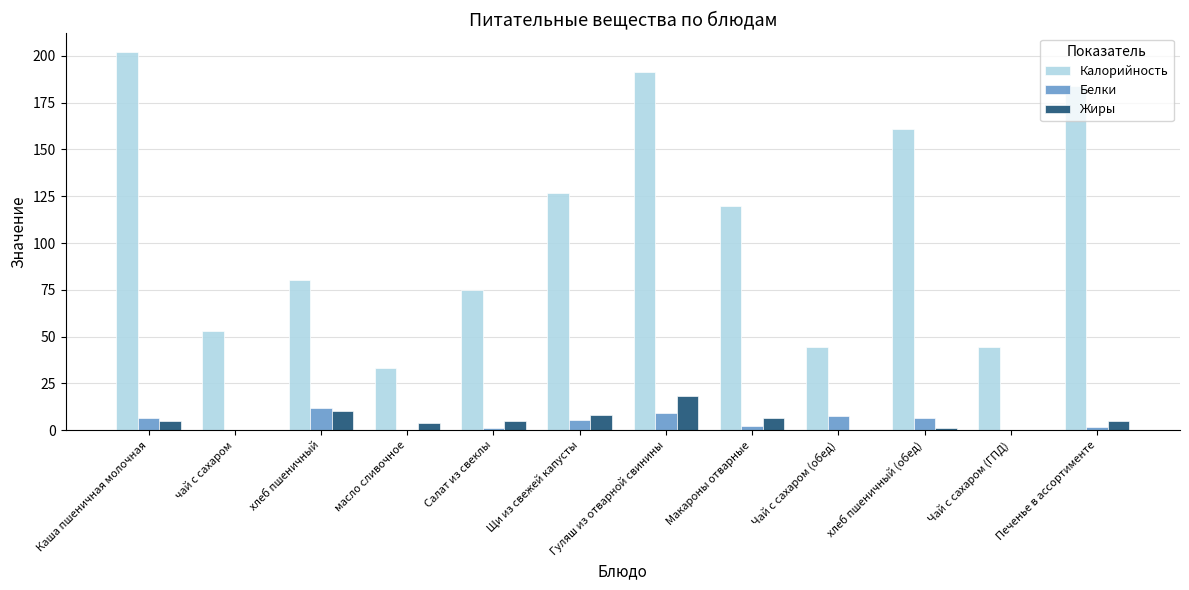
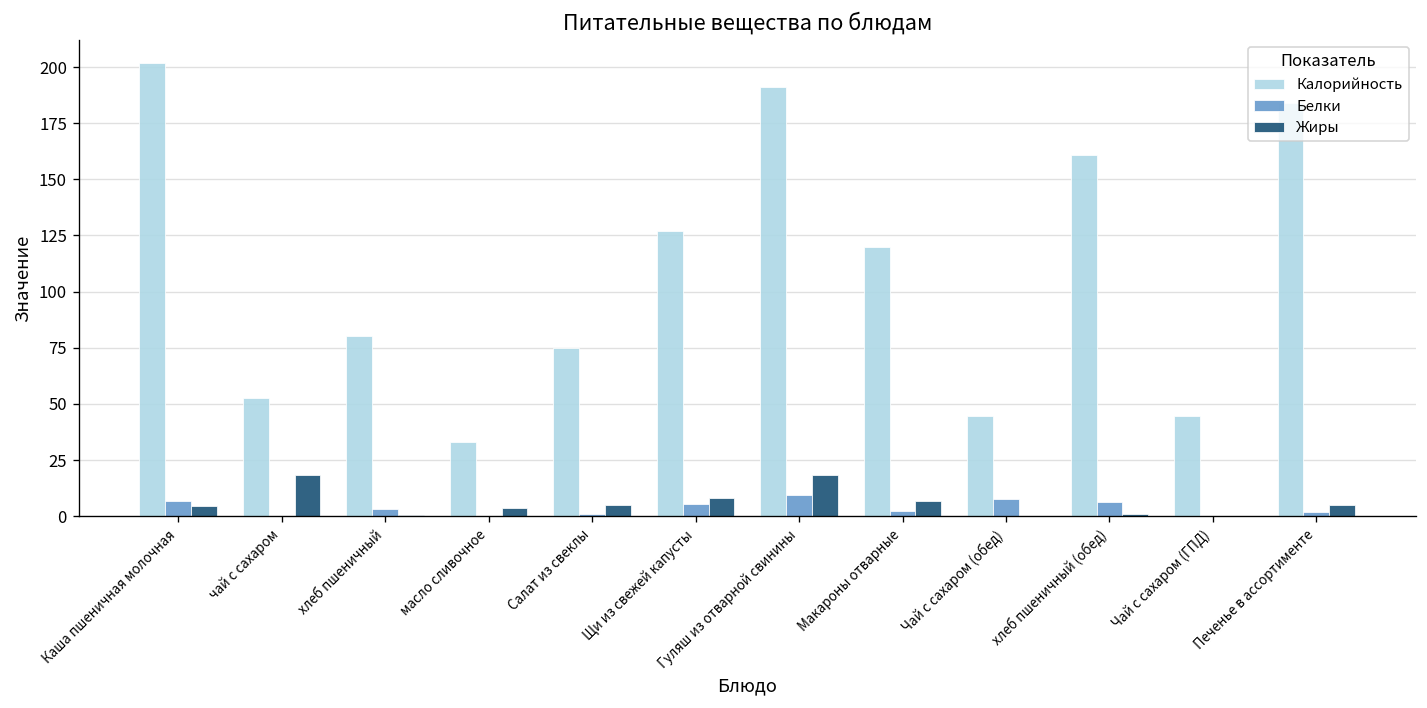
  {
    "Калорийность": {
      "Каша пшеничная молочная": 202,
      "чай с сахаром": 53,
      "хлеб пшеничный": 80,
      "масло сливочное": 33,
      "Салат из свеклы": 75,
      "Щи из свежей капусты": 127,
      "Гуляш из отварной свинины": 191,
      "Макароны отварные": 120,
      "Чай с сахаром (обед)": 44,
      "хлеб пшеничный (обед)": 161,
      "Чай с сахаром (ГПД)": 44
    },
    "Белки": {
      "Каша пшеничная молочная": 7,
-     "хлеб пшеничный": 12,
+     "хлеб пшеничный": 3,
      "Щи из свежей капусты": 5,
      "Гуляш из отварной свинины": 9,
      "Макароны отварные": 2,
      "Чай с сахаром (обед)": 8,
      "хлеб пшеничный (обед)": 6,
      "Печенье в ассортименте": 2
    },
    "Жиры": {
      "Каша пшеничная молочная": 5,
-     "чай с сахаром": 0,
-     "хлеб пшеничный": 10,
+     "чай с сахаром": 18,
+     "хлеб пшеничный": 1,
      "масло сливочное": 4,
      "Салат из свеклы": 5,
      "Щи из свежей капусты": 8,
      "Гуляш из отварной свинины": 18,
      "Макароны отварные": 7,
      "Печенье в ассортименте": 5
    }
  }
